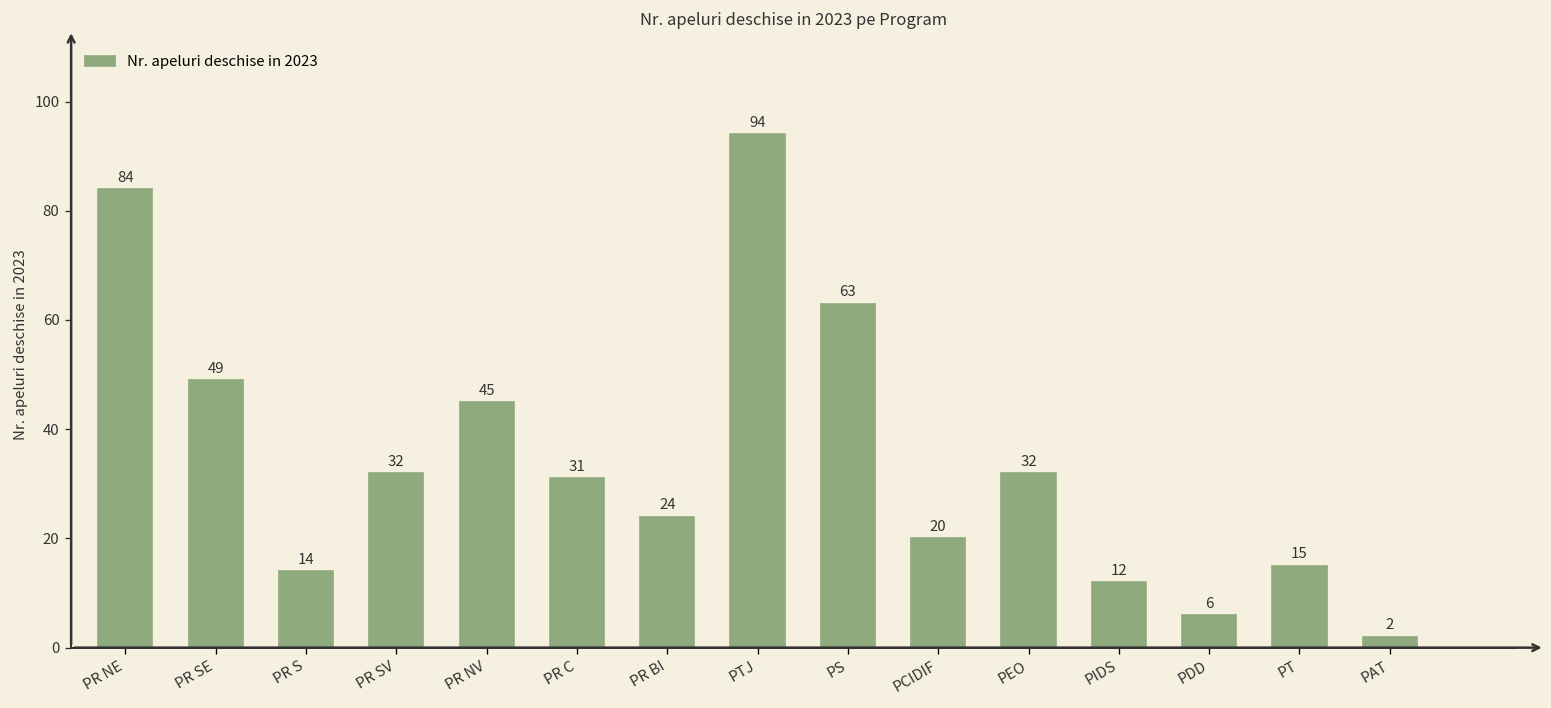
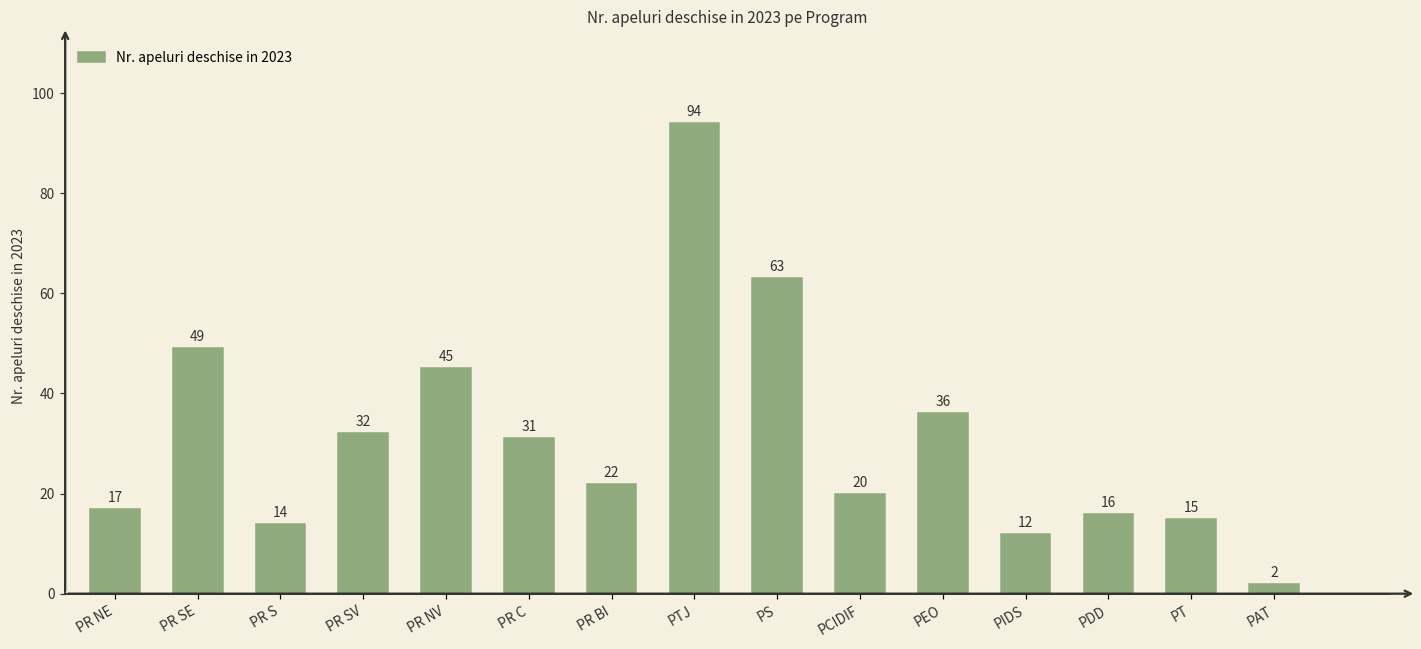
  {
-   "PR NE": 84,
+   "PR NE": 17,
    "PR SE": 49,
    "PR S": 14,
    "PR SV": 32,
    "PR NV": 45,
    "PR C": 31,
-   "PR BI": 24,
+   "PR BI": 22,
    "PTJ": 94,
    "PS": 63,
    "PCIDIF": 20,
-   "PEO": 32,
+   "PEO": 36,
    "PIDS": 12,
-   "PDD": 6,
+   "PDD": 16,
    "PT": 15,
    "PAT": 2
  }
